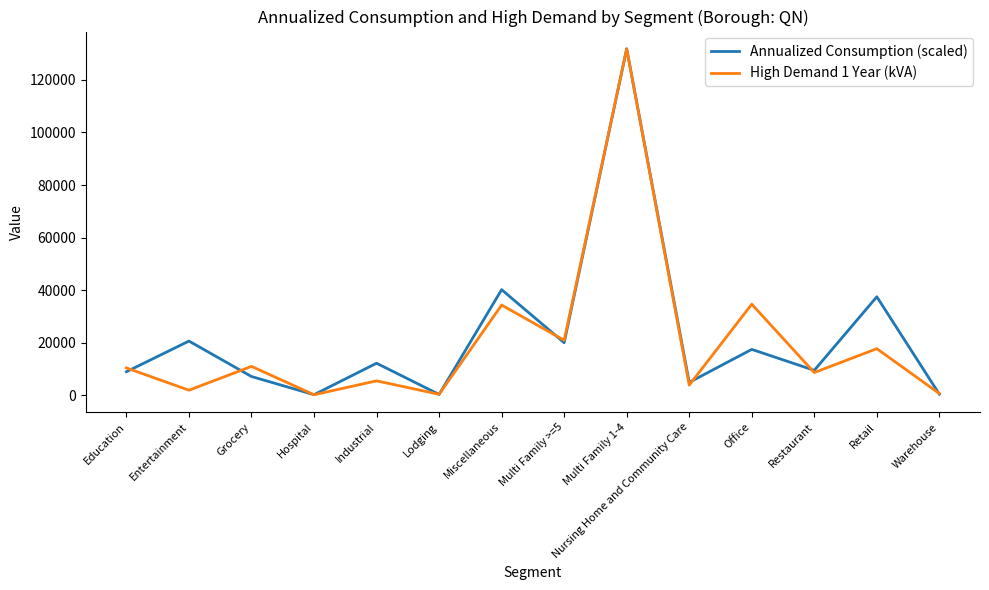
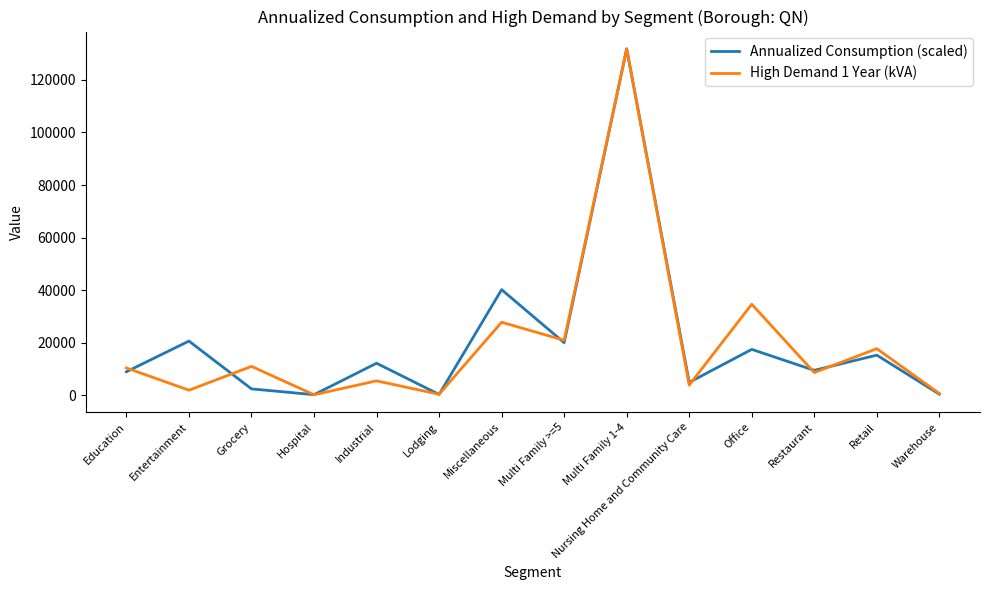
  {
    "Annualized Consumption (scaled)": {
      "Education": 9000,
      "Entertainment": 21000,
-     "Grocery": 7000,
+     "Grocery": 2000,
      "Industrial": 12000,
      "Miscellaneous": 40000,
      "Nursing Home and Community Care": 5000,
      "Office": 17000,
-     "Retail": 37000
+     "Retail": 15000
    },
    "High Demand 1 Year (kVA)": {
      "Education": 10000,
      "Entertainment": 2000,
      "Grocery": 11000,
      "Industrial": 6000,
-     "Miscellaneous": 34000,
+     "Miscellaneous": 28000,
      "Nursing Home and Community Care": 4000,
      "Office": 35000,
      "Retail": 18000
    }
  }
